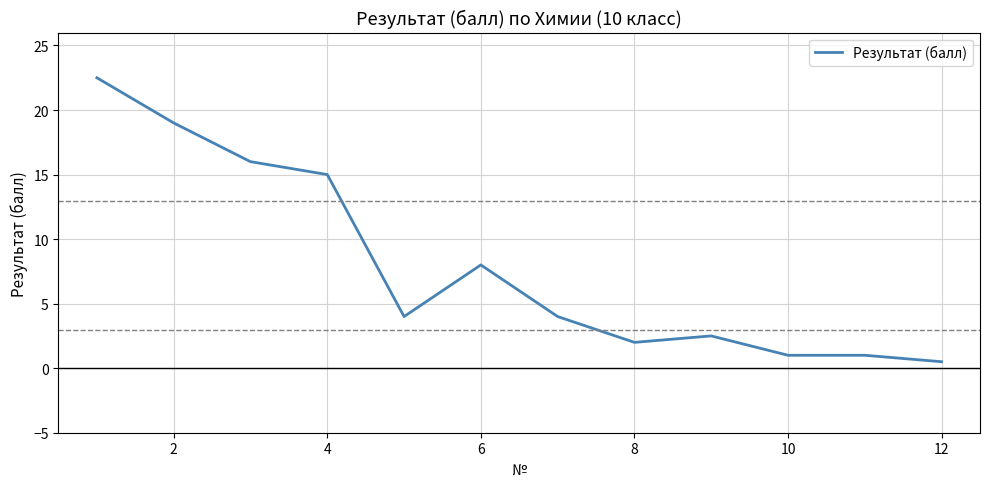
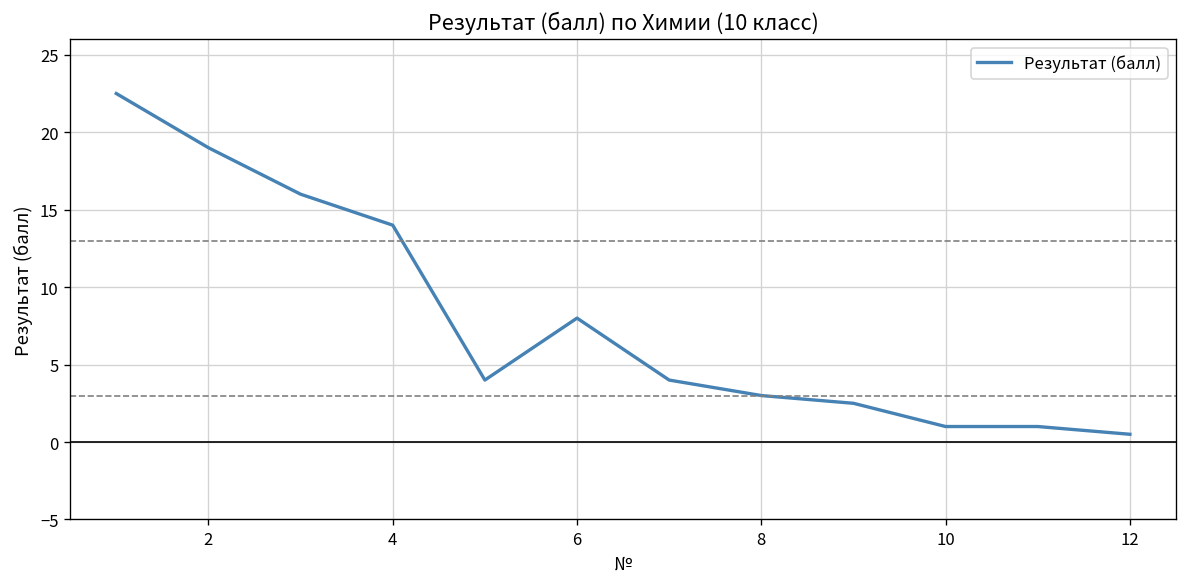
  {
    "2": 19,
-   "4": 15,
+   "4": 14,
    "6": 8,
-   "8": 2,
+   "8": 3,
    "10": 1,
    "12": 0.5
  }
